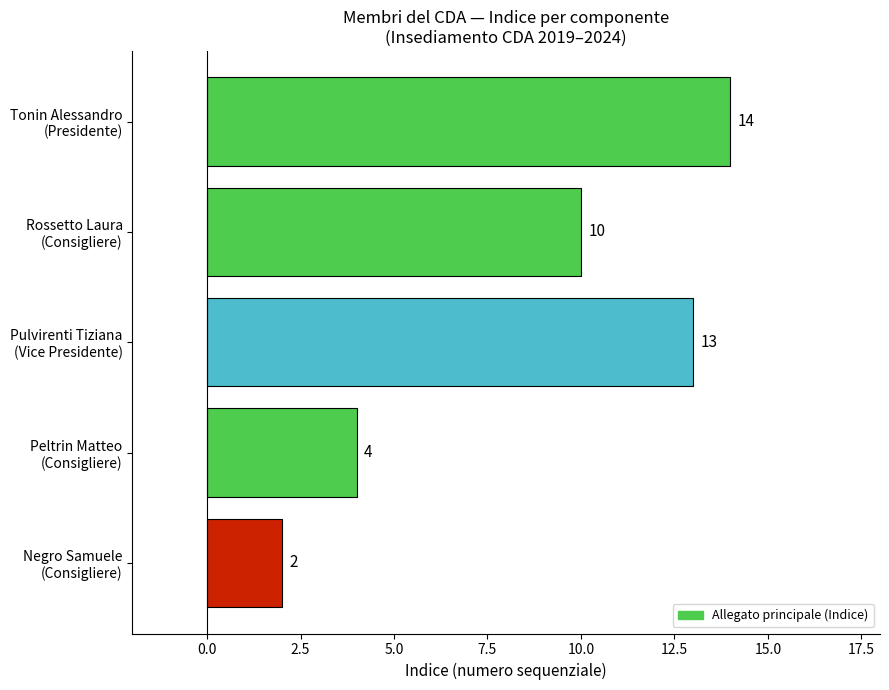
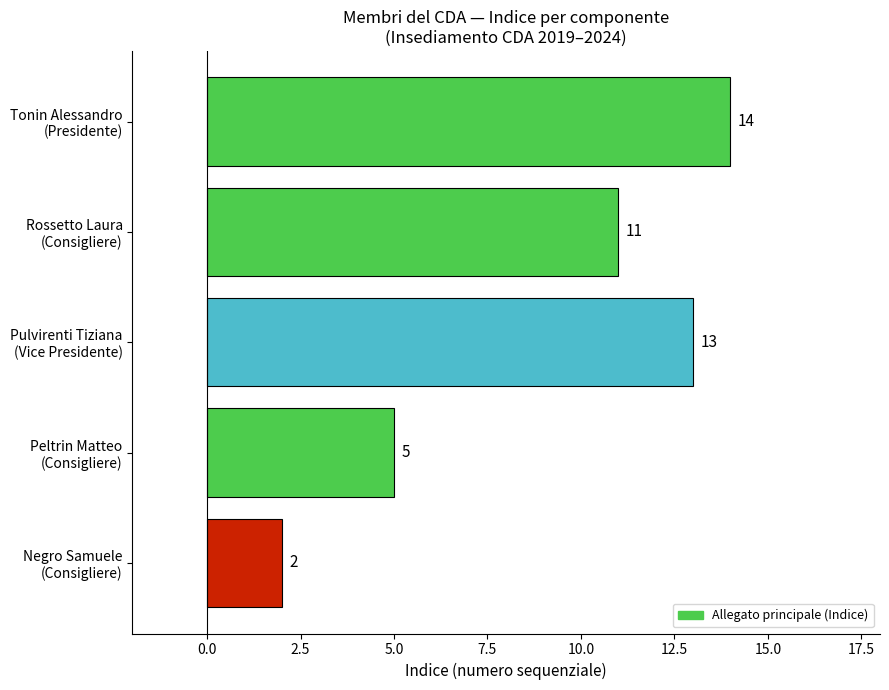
  {
    "Tonin Alessandro (Presidente)": 14,
-   "Rossetto Laura (Consigliere)": 10,
+   "Rossetto Laura (Consigliere)": 11,
    "Pulvirenti Tiziana (Vice Presidente)": 13,
-   "Peltrin Matteo (Consigliere)": 4,
+   "Peltrin Matteo (Consigliere)": 5,
    "Negro Samuele (Consigliere)": 2
  }
